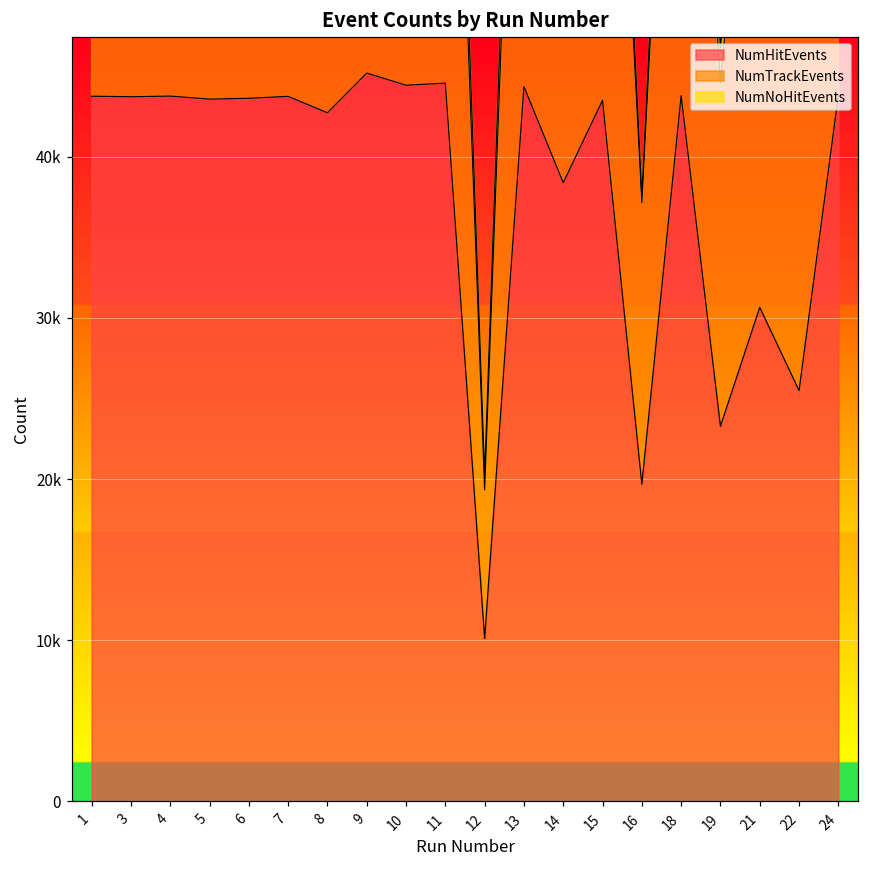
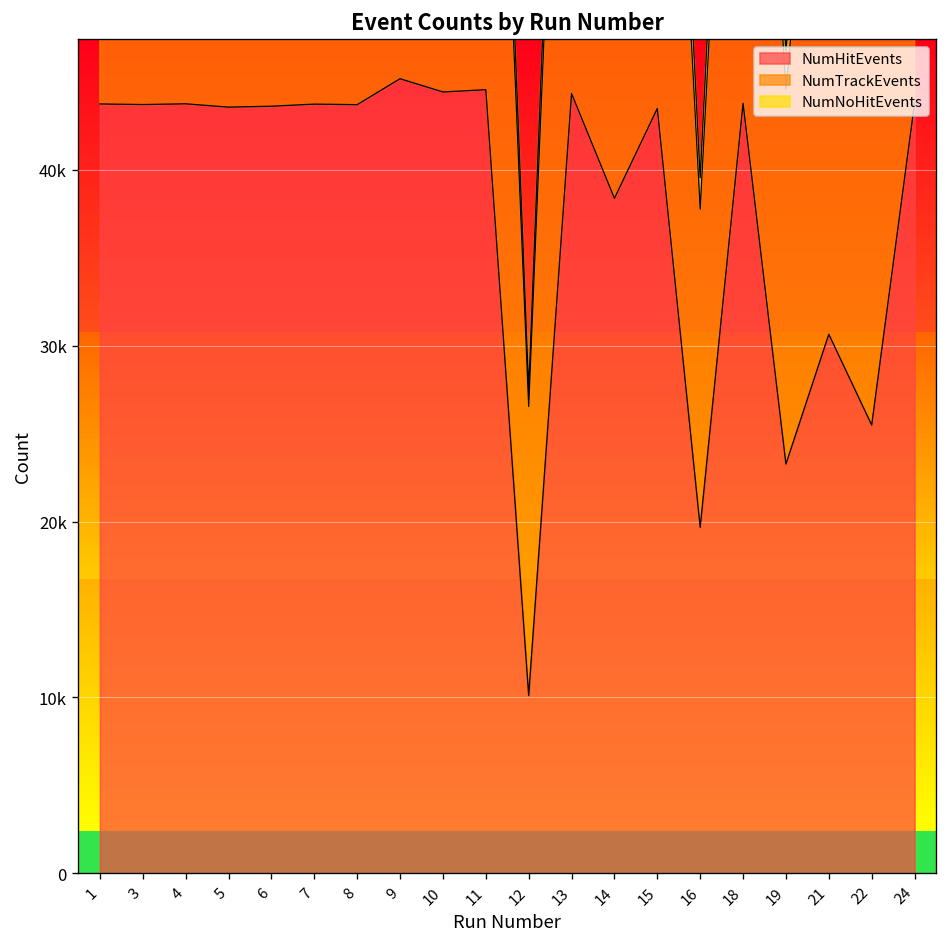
  {
    "NumHitEvents": {
      "1": 43700,
      "3": 43700,
      "4": 43800,
      "5": 43600,
      "6": 43600,
      "7": 43700,
-     "8": 42700,
+     "8": 43700,
      "9": 45200,
      "10": 44400,
      "11": 44600,
      "12": 10100,
      "13": 44300,
      "14": 38400,
      "15": 43500,
      "16": 19700,
      "18": 43800,
      "19": 23300,
      "21": 30700,
      "22": 25500
    },
    "NumTrackEvents": {
-     "12": 9200,
-     "16": 17500
+     "12": 16400,
+     "16": 18100
    },
    "NumNoHitEvents": {
      "12": 1000,
-     "16": 400
+     "16": 1800
    }
  }
